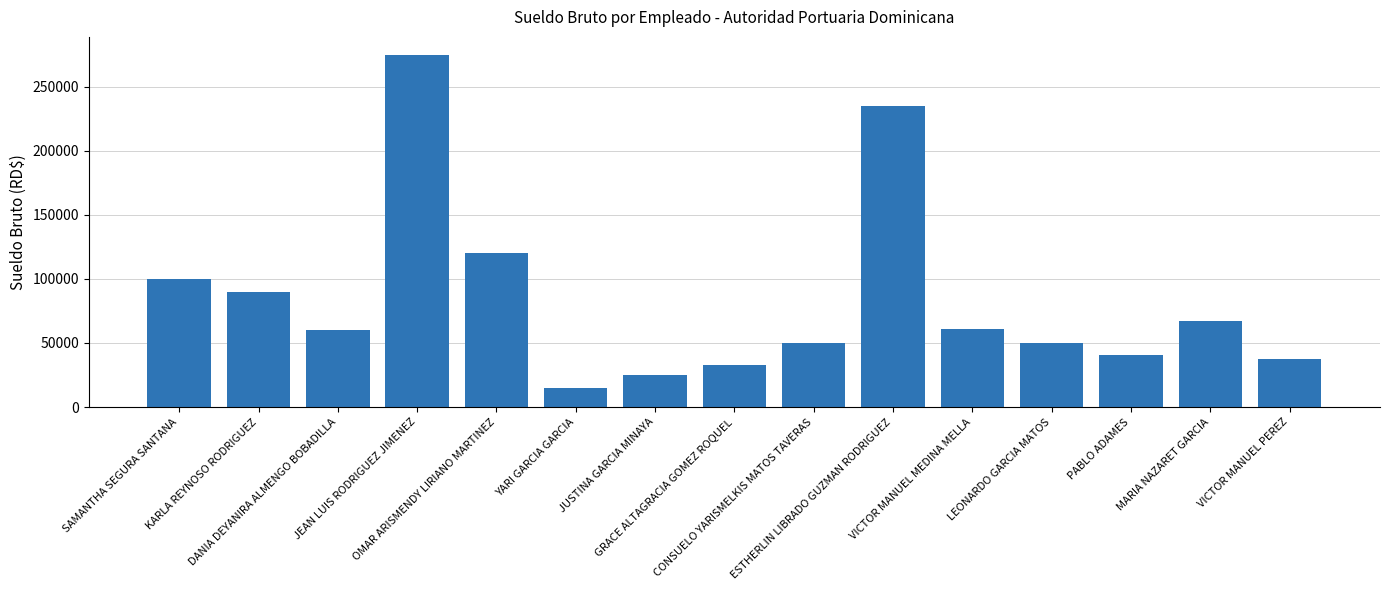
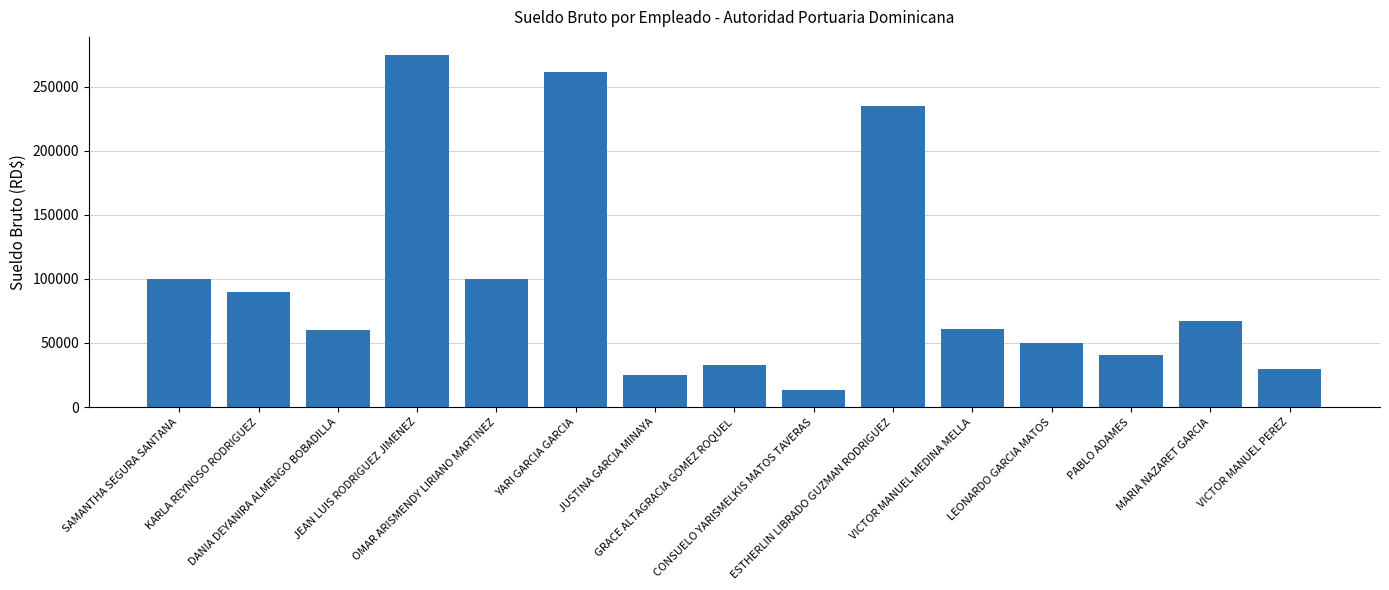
  {
    "SAMANTHA SEGURA SANTANA": 100000,
    "KARLA REYNOSO RODRIGUEZ": 90000,
    "DANIA DEYANIRA ALMENGO BOBADILLA": 60000,
    "JEAN LUIS RODRIGUEZ JIMENEZ": 275000,
-   "OMAR ARISMENDY LIRIANO MARTINEZ": 120000,
-   "YARI GARCIA GARCIA": 15000,
+   "OMAR ARISMENDY LIRIANO MARTINEZ": 100000,
+   "YARI GARCIA GARCIA": 261000,
    "JUSTINA GARCIA MINAYA": 25000,
    "GRACE ALTAGRACIA GOMEZ ROQUEL": 33000,
-   "CONSUELO YARISMELKIS MATOS TAVERAS": 50000,
+   "CONSUELO YARISMELKIS MATOS TAVERAS": 13000,
    "ESTHERLIN LIBRADO GUZMAN RODRIGUEZ": 235000,
    "VICTOR MANUEL MEDINA MELLA": 61000,
    "LEONARDO GARCIA MATOS": 50000,
    "PABLO ADAMES": 40000,
    "MARIA NAZARET GARCIA": 67000,
-   "VICTOR MANUEL PEREZ": 38000
+   "VICTOR MANUEL PEREZ": 30000
  }
